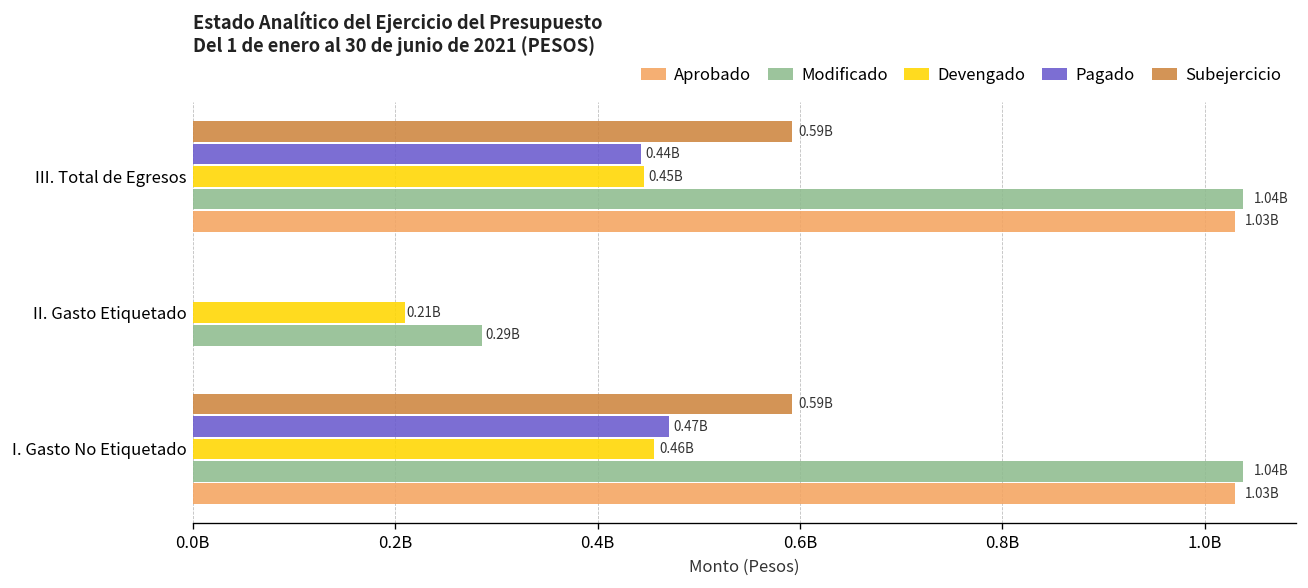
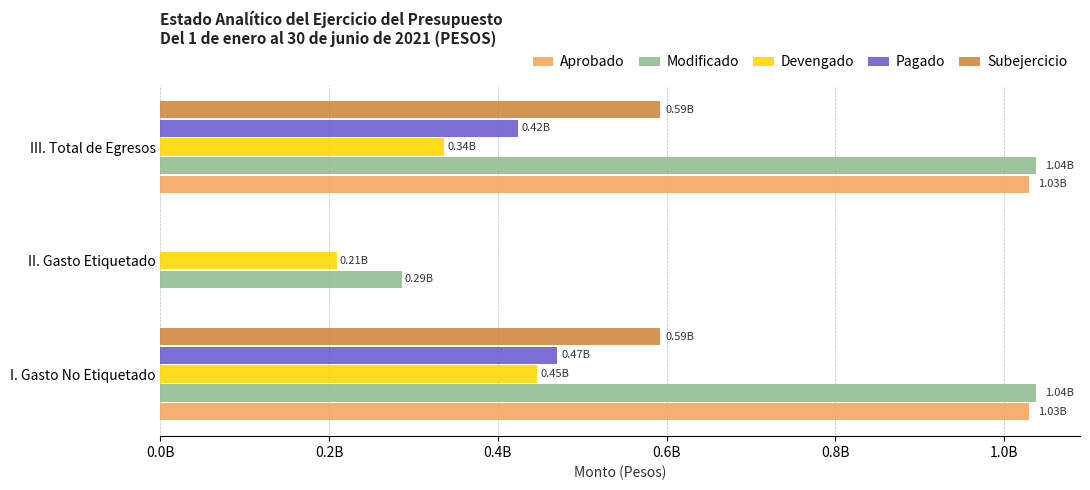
  {
    "Modificado": {
      "III. Total de Egresos": "1.04B",
      "II. Gasto Etiquetado": "0.29B",
      "I. Gasto No Etiquetado": "1.04B"
    },
    "Devengado": {
-     "III. Total de Egresos": "0.45B",
+     "III. Total de Egresos": "0.34B",
      "II. Gasto Etiquetado": "0.21B",
-     "I. Gasto No Etiquetado": "0.46B"
+     "I. Gasto No Etiquetado": "0.45B"
    },
    "Pagado": {
-     "III. Total de Egresos": "0.44B",
+     "III. Total de Egresos": "0.42B",
      "I. Gasto No Etiquetado": "0.47B"
    }
  }
